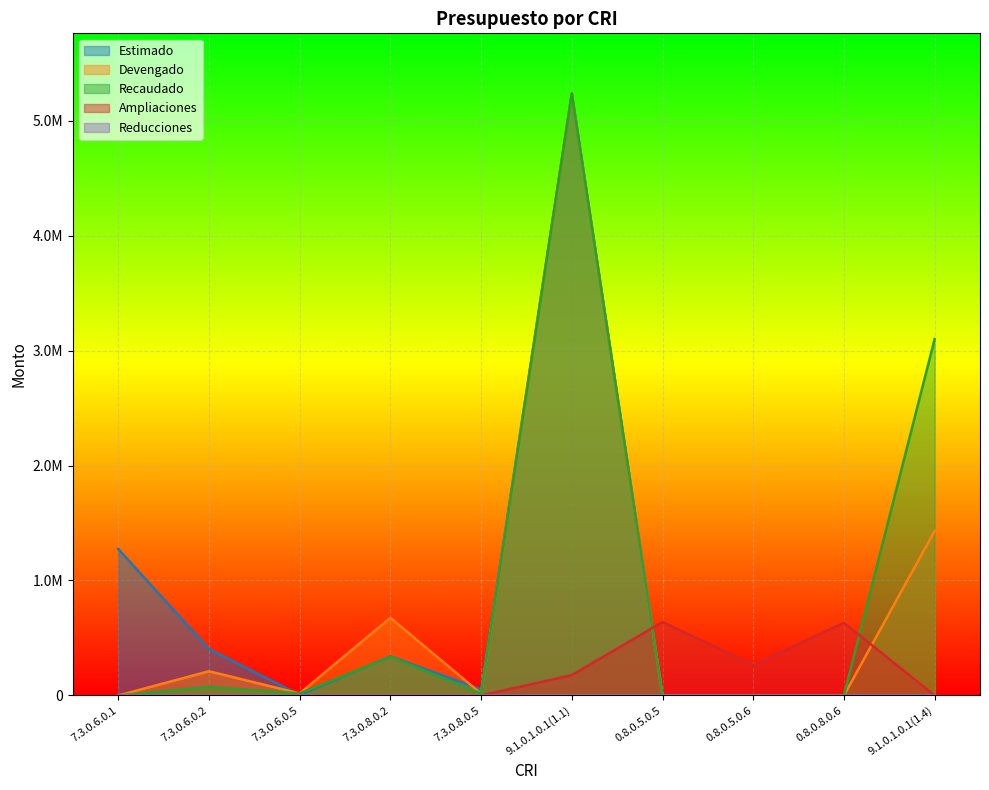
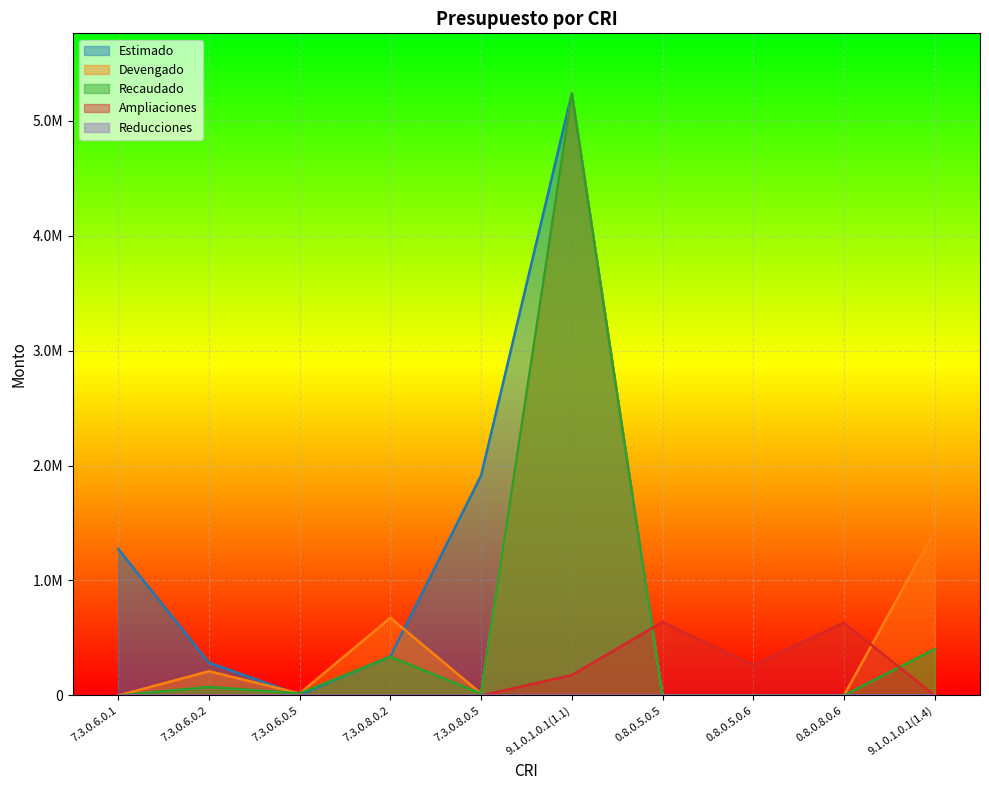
  {
    "Estimado": {
      "7.3.0.6.0.1": 1270000,
-     "7.3.0.6.0.2": 400000,
-     "7.3.0.8.0.5": 50000
+     "7.3.0.6.0.2": 280000,
+     "7.3.0.8.0.5": 1910000
    },
    "Devengado": {
      "7.3.0.6.0.2": 210000,
      "7.3.0.8.0.2": 680000,
      "9.1.0.1.0.1(1.4)": 1430000
    },
    "Recaudado": {
      "7.3.0.6.0.2": 70000,
-     "9.1.0.1.0.1(1.4)": 3100000
+     "9.1.0.1.0.1(1.4)": 400000
    },
    "Ampliaciones": {
      "9.1.0.1.0.1(1.1)": 180000,
      "0.8.0.5.0.5": 640000,
      "0.8.0.5.0.6": 270000,
      "0.8.0.8.0.6": 630000
    },
    "Reducciones": {
      "9.1.0.1.0.1(1.1)": 0
    }
  }
